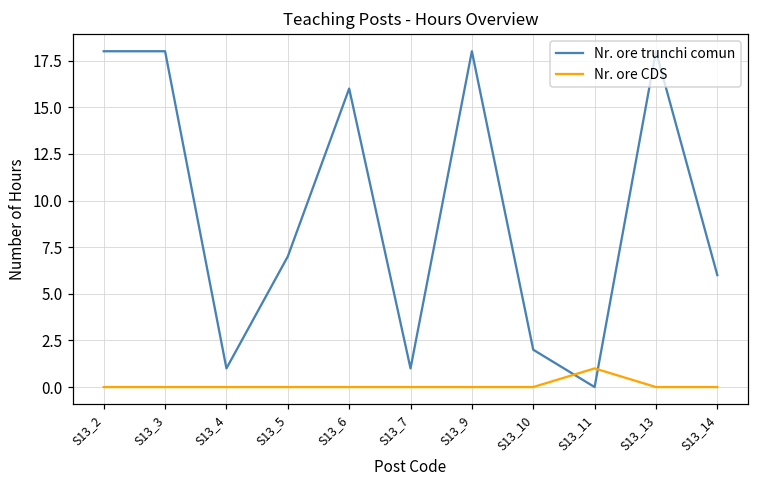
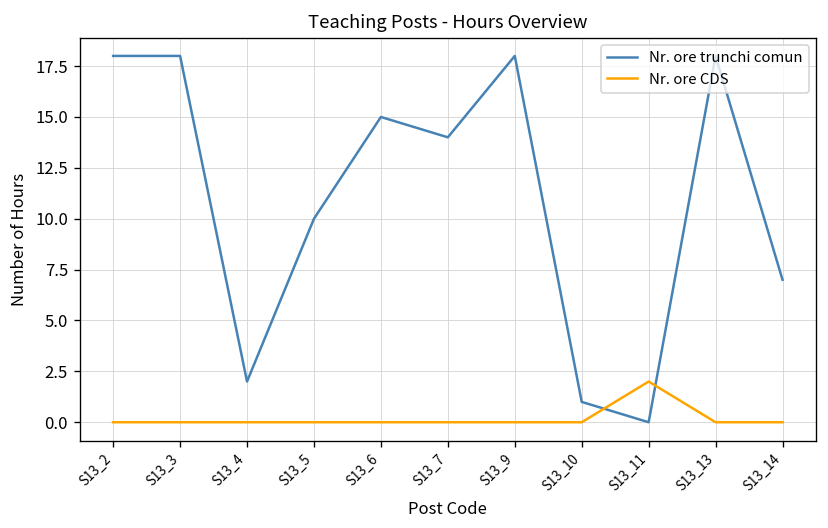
  {
    "Nr. ore trunchi comun": {
      "S13_2": 18,
      "S13_3": 18,
-     "S13_4": 1,
-     "S13_5": 7,
-     "S13_6": 16,
-     "S13_7": 1,
+     "S13_4": 2,
+     "S13_5": 10,
+     "S13_6": 15,
+     "S13_7": 14,
      "S13_9": 18,
-     "S13_10": 2,
+     "S13_10": 1,
      "S13_11": 0,
-     "S13_14": 6
+     "S13_14": 7
    },
    "Nr. ore CDS": {
      "S13_2": 0,
      "S13_3": 0,
      "S13_4": 0,
      "S13_5": 0,
      "S13_6": 0,
      "S13_7": 0,
      "S13_9": 0,
      "S13_10": 0,
-     "S13_11": 1,
+     "S13_11": 2,
      "S13_13": 0,
      "S13_14": 0
    }
  }
